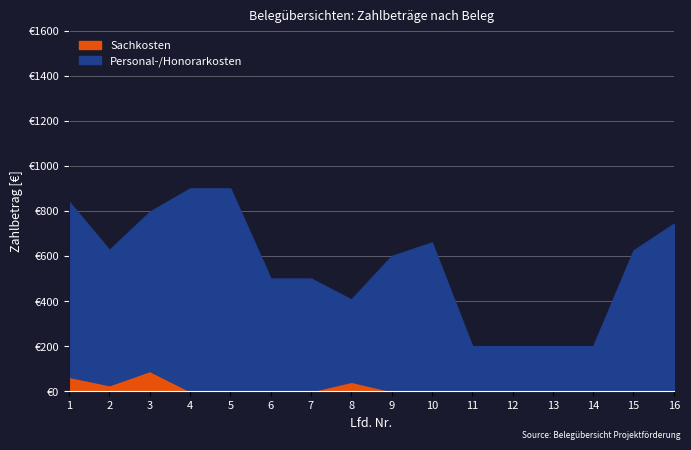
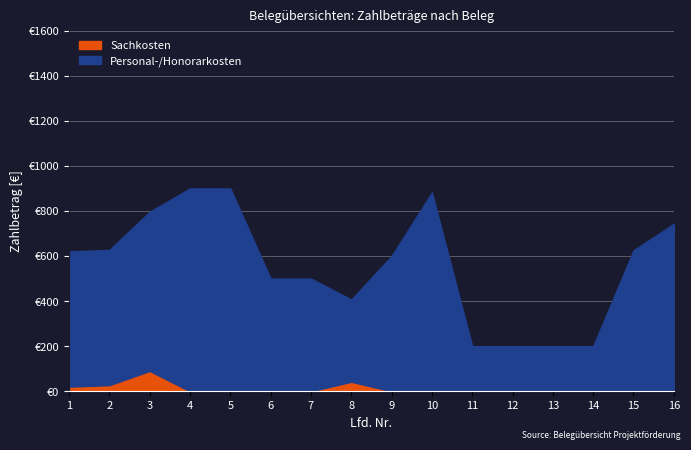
  {
    "Sachkosten": {
-     "1": "€60"
+     "1": "€20"
    },
    "Personal-/Honorarkosten": {
-     "1": "€780",
+     "1": "€600",
      "2": "€600",
      "3": "€710",
      "4": "€900",
      "5": "€900",
      "6": "€500",
      "7": "€500",
      "8": "€370",
      "9": "€600",
-     "10": "€660",
+     "10": "€880",
      "11": "€200",
      "12": "€200",
      "13": "€200",
      "14": "€200",
      "15": "€630",
      "16": "€740"
    }
  }
